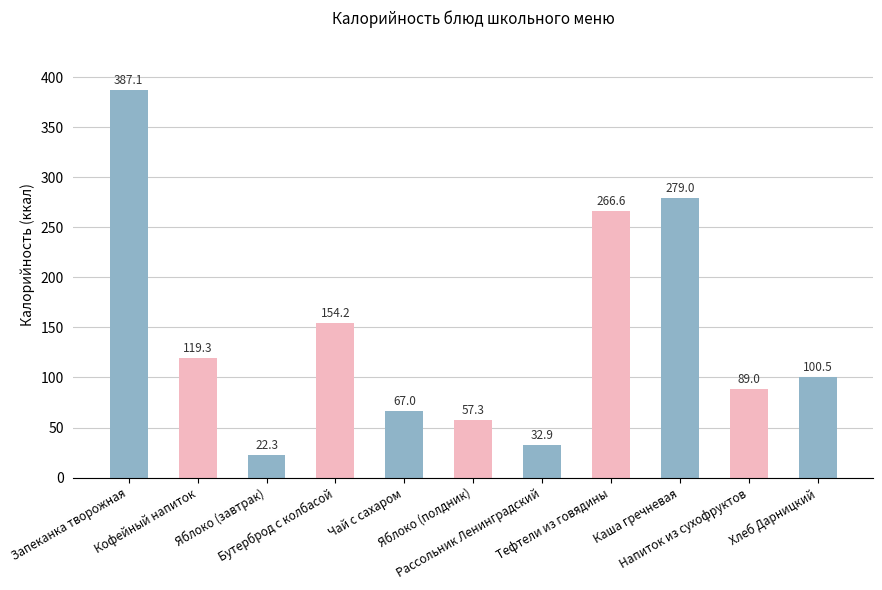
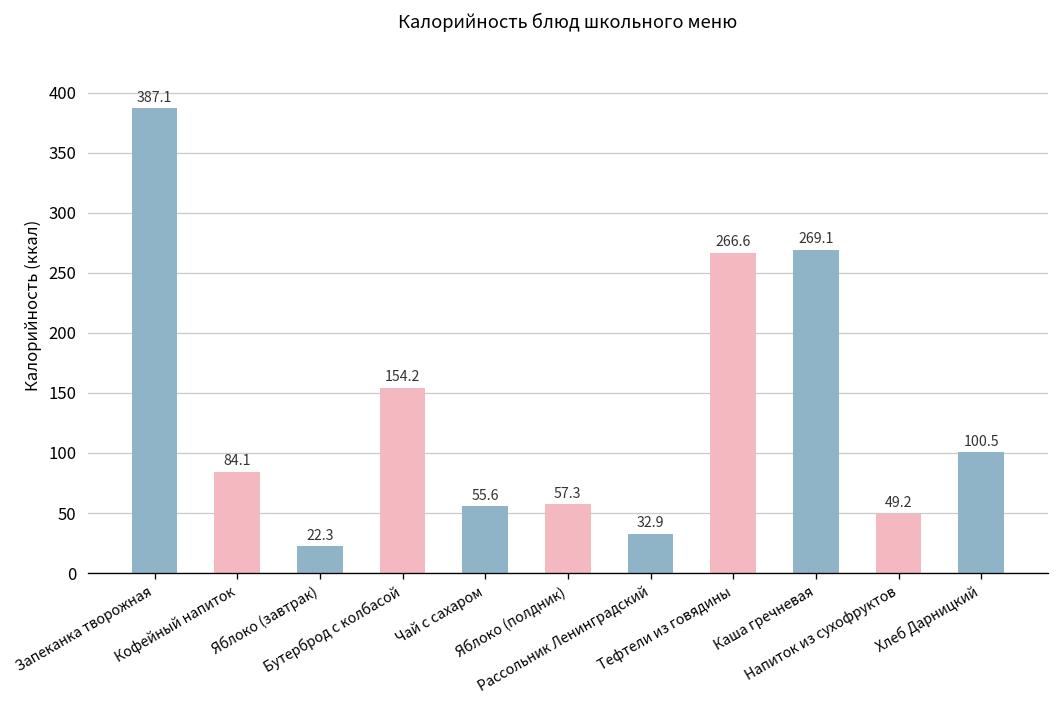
  {
    "Запеканка творожная": 387.1,
-   "Кофейный напиток": 119.3,
+   "Кофейный напиток": 84.1,
    "Яблоко (завтрак)": 22.3,
    "Бутерброд с колбасой": 154.2,
-   "Чай с сахаром": 67.0,
+   "Чай с сахаром": 55.6,
    "Яблоко (полдник)": 57.3,
    "Рассольник Ленинградский": 32.9,
    "Тефтели из говядины": 266.6,
-   "Каша гречневая": 279.0,
-   "Напиток из сухофруктов": 89.0,
+   "Каша гречневая": 269.1,
+   "Напиток из сухофруктов": 49.2,
    "Хлеб Дарницкий": 100.5
  }
